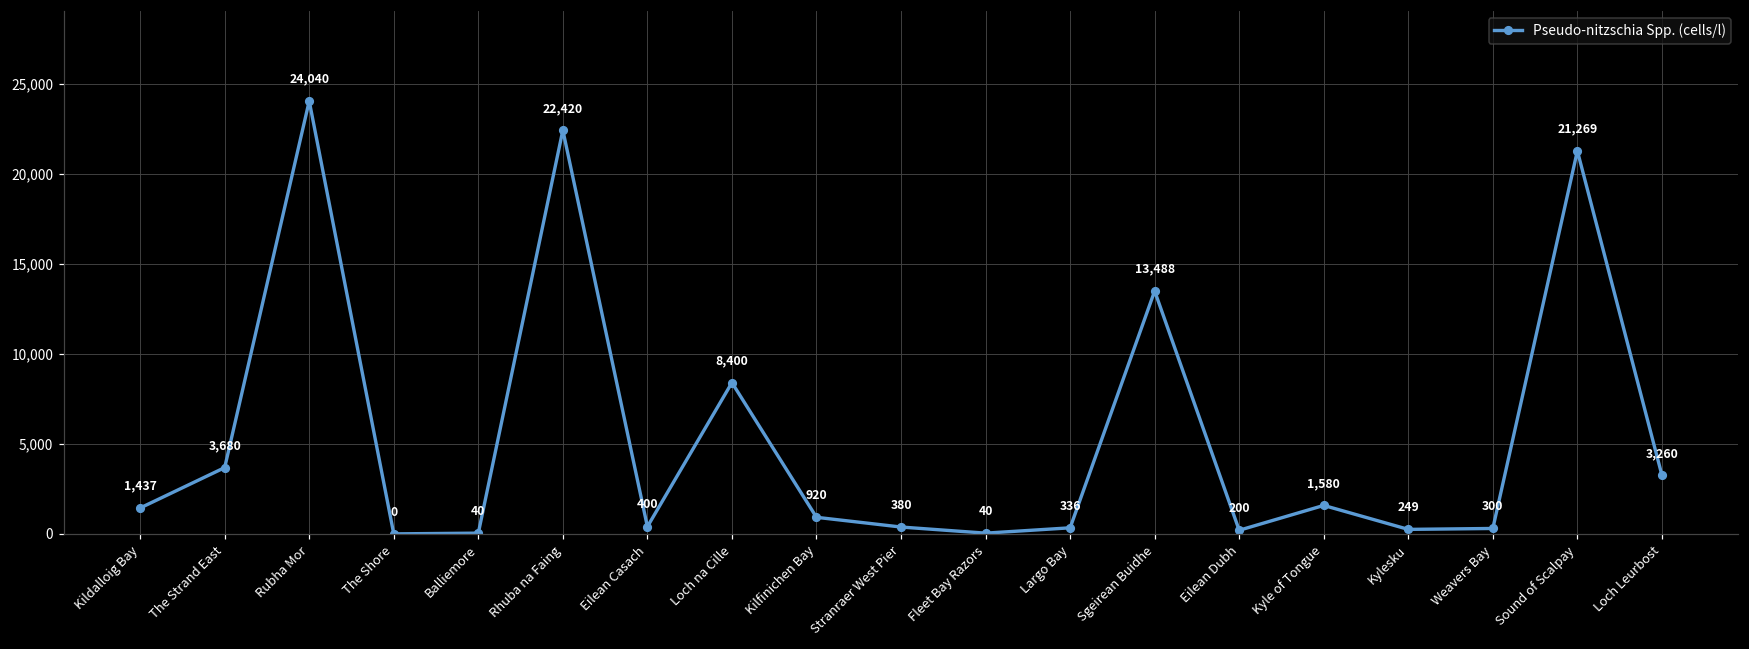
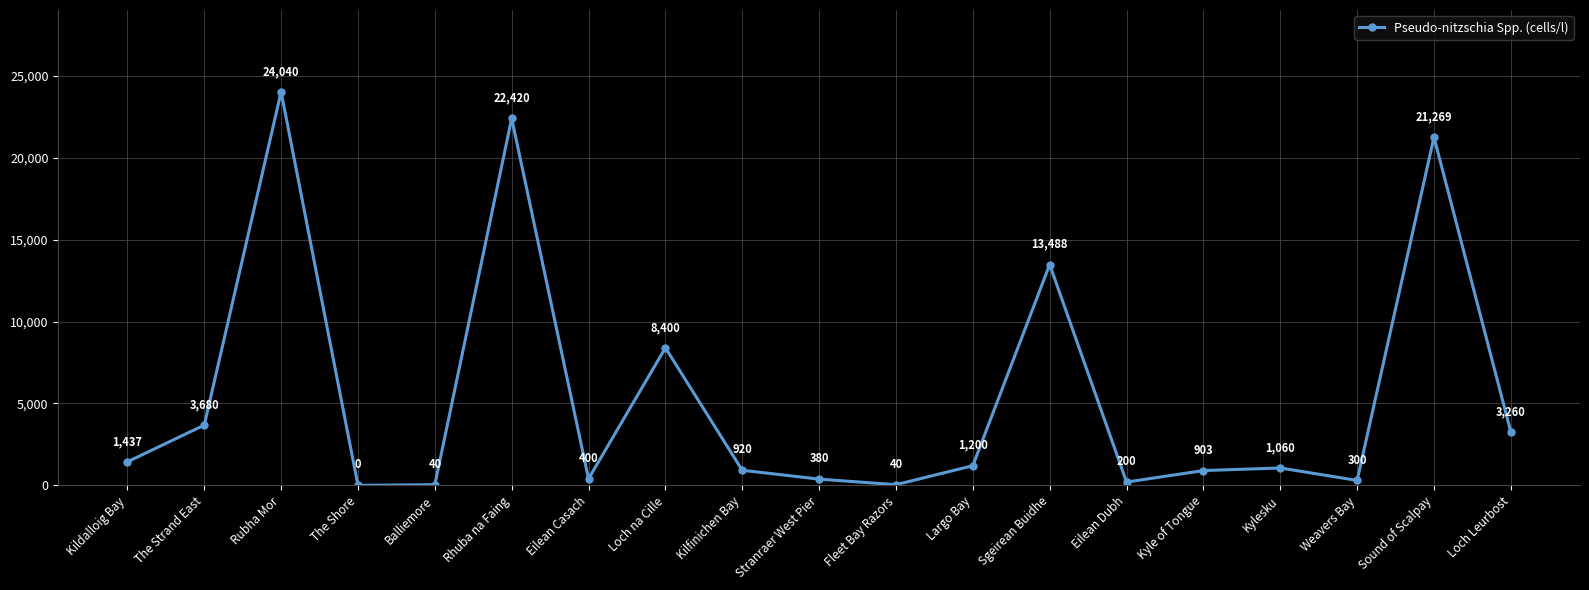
  {
    "Kildalloig Bay": "1,437",
    "The Strand East": "3,680",
    "Rubha Mor": "24,040",
    "The Shore": "0",
    "Balliemore": "40",
    "Rhuba na Faing": "22,420",
    "Eilean Casach": "400",
    "Loch na Cille": "8,400",
    "Kilfinichen Bay": "920",
    "Stranraer West Pier": "380",
    "Fleet Bay Razors": "40",
-   "Largo Bay": "336",
+   "Largo Bay": "1,200",
    "Sgeirean Buidhe": "13,488",
    "Eilean Dubh": "200",
-   "Kyle of Tongue": "1,580",
-   "Kylesku": "249",
+   "Kyle of Tongue": "903",
+   "Kylesku": "1,060",
    "Weavers Bay": "300",
    "Sound of Scalpay": "21,269",
    "Loch Leurbost": "3,260"
  }
